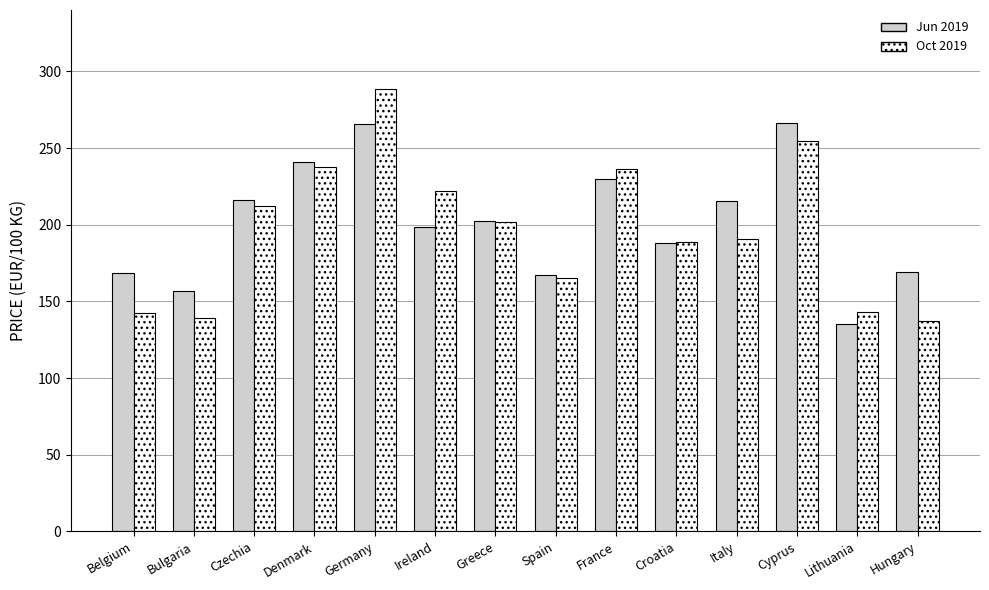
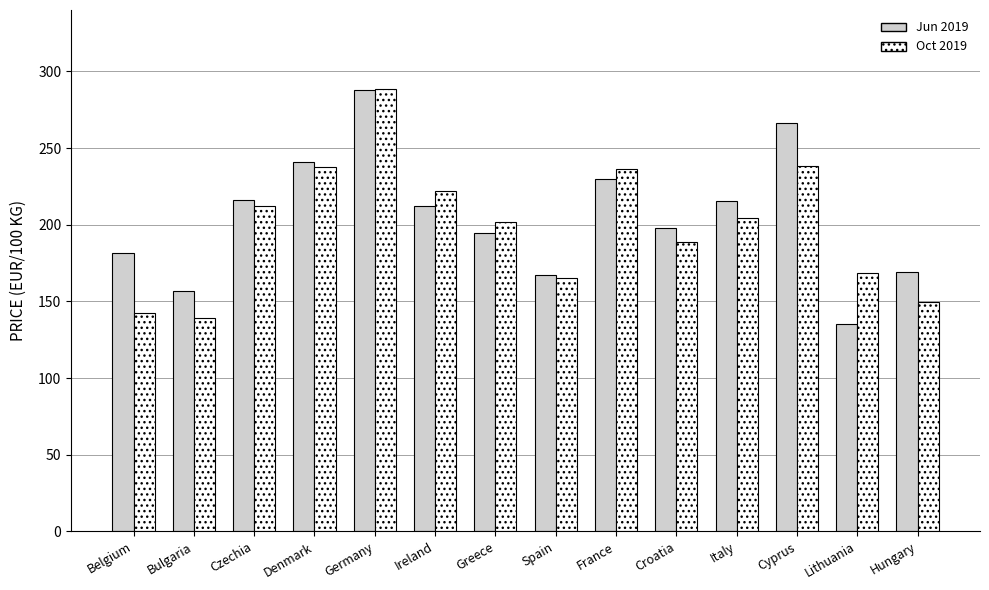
  {
    "Jun 2019": {
-     "Belgium": 169,
+     "Belgium": 182,
      "Bulgaria": 157,
      "Czechia": 216,
      "Denmark": 241,
-     "Germany": 266,
-     "Ireland": 199,
-     "Greece": 203,
+     "Germany": 288,
+     "Ireland": 212,
+     "Greece": 194,
      "Spain": 167,
      "France": 230,
-     "Croatia": 188,
+     "Croatia": 198,
      "Italy": 215,
      "Cyprus": 266,
      "Lithuania": 135,
      "Hungary": 169
    },
    "Oct 2019": {
      "Belgium": 142,
      "Bulgaria": 139,
      "Czechia": 212,
      "Denmark": 238,
      "Germany": 289,
      "Ireland": 222,
      "Greece": 202,
      "Spain": 165,
      "France": 237,
      "Croatia": 189,
-     "Italy": 190,
-     "Cyprus": 254,
-     "Lithuania": 143,
-     "Hungary": 137
+     "Italy": 204,
+     "Cyprus": 238,
+     "Lithuania": 168,
+     "Hungary": 150
    }
  }
